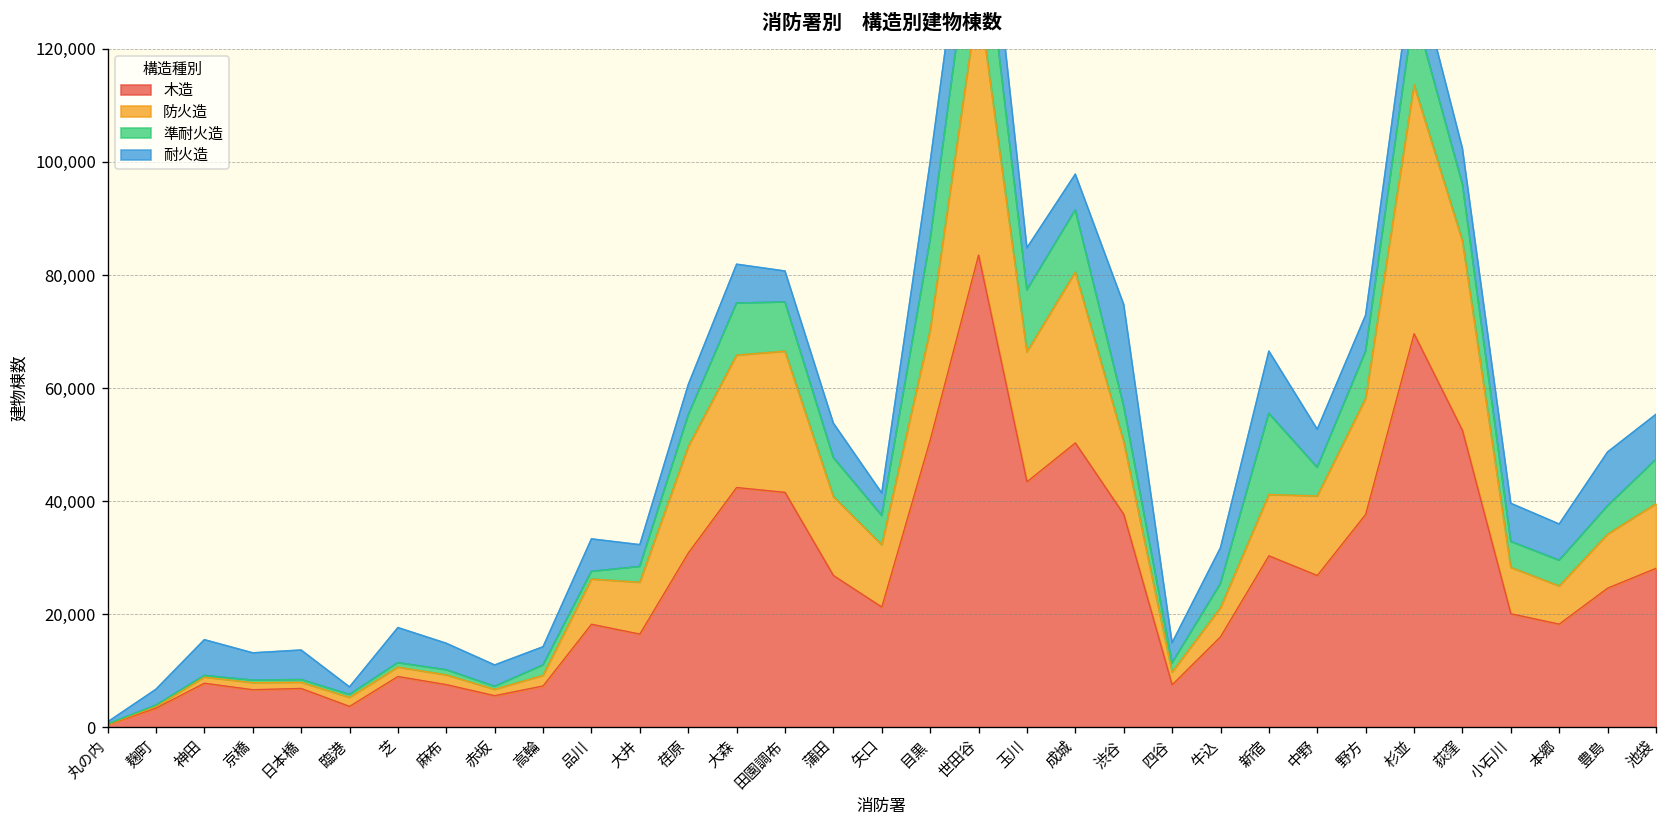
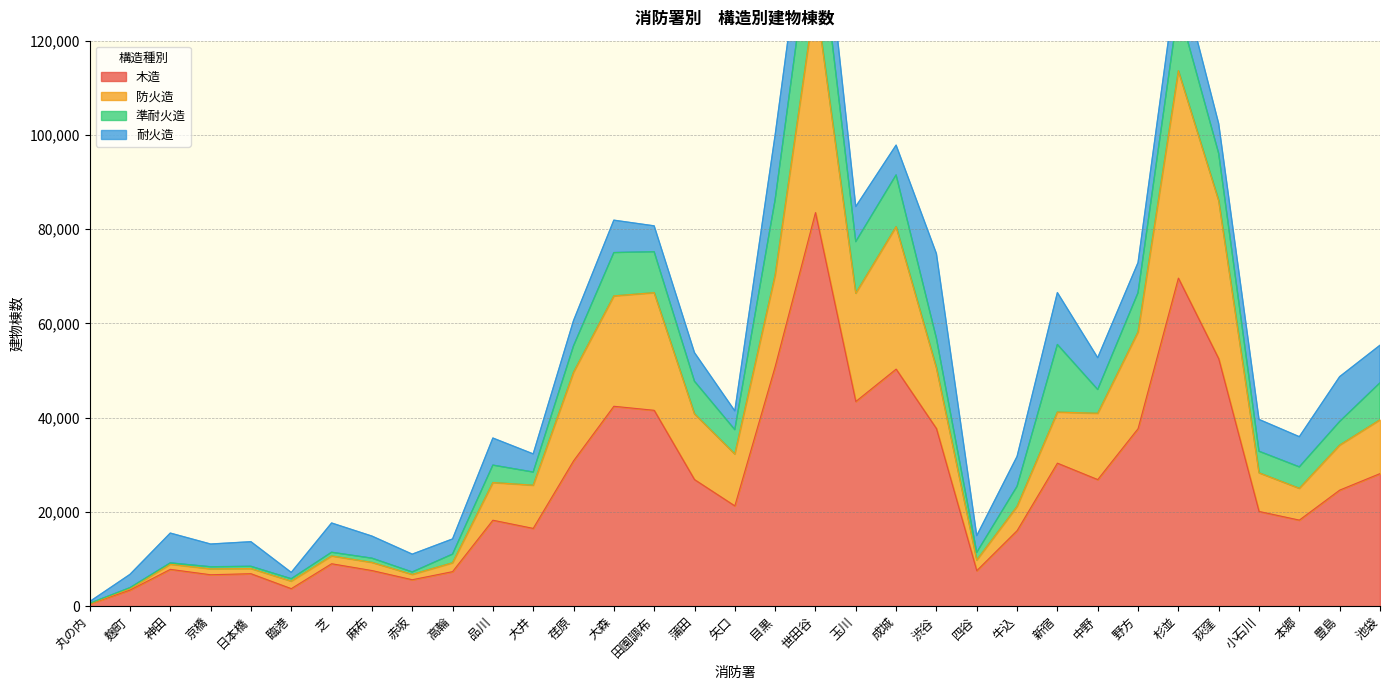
  {
    "木造": {
      "神田": "8,000",
      "京橋": "7,000",
      "日本橋": "7,000",
      "臨港": "4,000",
      "芝": "9,000",
      "麻布": "8,000",
      "赤坂": "6,000",
      "高輪": "7,000",
      "品川": "18,000",
      "大井": "17,000",
      "荏原": "31,000",
      "大森": "42,000",
      "田園調布": "42,000",
      "蒲田": "27,000",
      "矢口": "21,000",
      "目黒": "51,000",
      "世田谷": "84,000",
      "玉川": "43,000",
      "成城": "50,000",
      "渋谷": "38,000",
      "四谷": "8,000",
      "牛込": "16,000",
      "新宿": "30,000",
      "中野": "27,000",
      "野方": "38,000",
      "杉並": "70,000",
      "荻窪": "53,000",
      "小石川": "20,000",
      "本郷": "18,000",
      "豊島": "25,000",
      "池袋": "28,000"
    },
    "防火造": {
      "芝": "2,000",
      "麻布": "2,000",
      "高輪": "2,000",
      "品川": "8,000",
      "大井": "9,000",
      "荏原": "19,000",
      "大森": "23,000",
      "田園調布": "25,000",
      "蒲田": "14,000",
      "矢口": "11,000",
      "目黒": "19,000",
      "玉川": "23,000",
      "成城": "30,000",
      "渋谷": "13,000",
      "四谷": "2,000",
      "牛込": "5,000",
      "新宿": "11,000",
      "中野": "14,000",
      "野方": "21,000",
      "杉並": "44,000",
      "荻窪": "34,000",
      "小石川": "8,000",
      "本郷": "7,000",
      "豊島": "10,000",
      "池袋": "11,000"
    },
    "準耐火造": {
      "芝": "1,000",
      "麻布": "1,000",
      "高輪": "2,000",
-     "品川": "1,000",
+     "品川": "4,000",
      "大井": "3,000",
      "荏原": "6,000",
      "大森": "9,000",
      "田園調布": "9,000",
      "蒲田": "7,000",
      "矢口": "5,000",
      "目黒": "16,000",
      "玉川": "11,000",
      "成城": "11,000",
      "渋谷": "6,000",
      "四谷": "2,000",
      "牛込": "4,000",
      "新宿": "14,000",
      "中野": "5,000",
      "野方": "8,000",
      "荻窪": "10,000",
      "小石川": "5,000",
      "本郷": "5,000",
      "豊島": "5,000",
      "池袋": "8,000"
    },
    "耐火造": {
      "麹町": "3,000",
      "神田": "6,000",
      "京橋": "5,000",
      "日本橋": "5,000",
      "臨港": "1,000",
      "芝": "6,000",
      "麻布": "5,000",
      "赤坂": "4,000",
      "高輪": "3,000",
      "品川": "6,000",
      "大井": "4,000",
      "荏原": "5,000",
      "大森": "7,000",
      "田園調布": "5,000",
      "蒲田": "6,000",
      "矢口": "4,000",
      "目黒": "14,000",
      "玉川": "7,000",
      "成城": "6,000",
      "渋谷": "18,000",
      "四谷": "4,000",
      "牛込": "6,000",
      "新宿": "11,000",
      "中野": "7,000",
      "野方": "6,000",
      "荻窪": "6,000",
      "小石川": "7,000",
      "本郷": "6,000",
      "豊島": "10,000",
      "池袋": "8,000"
    }
  }
